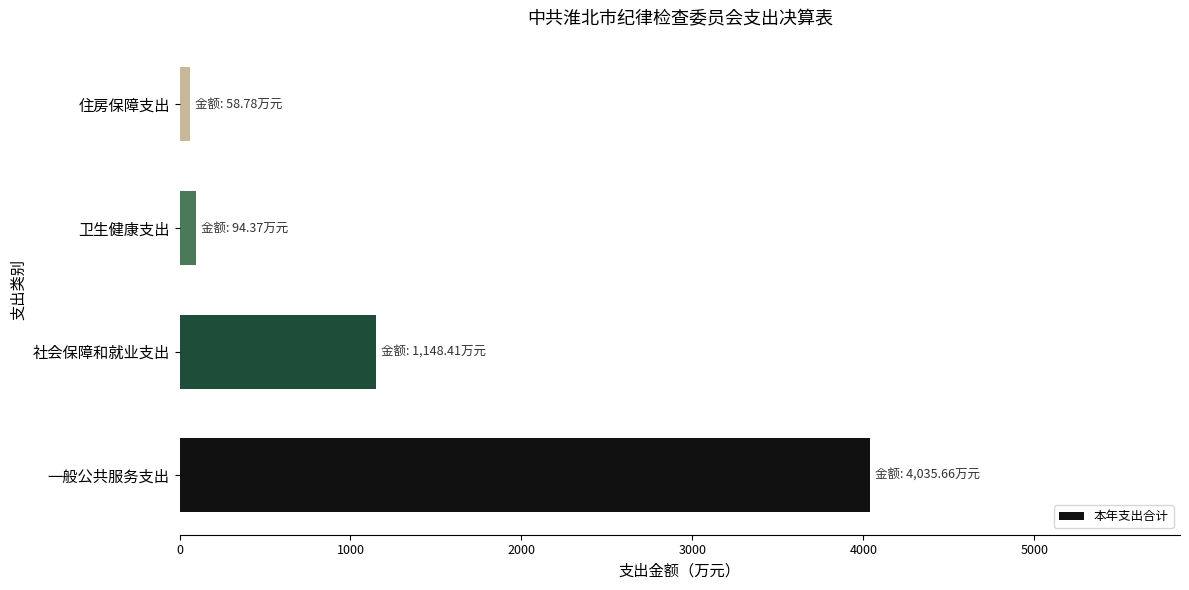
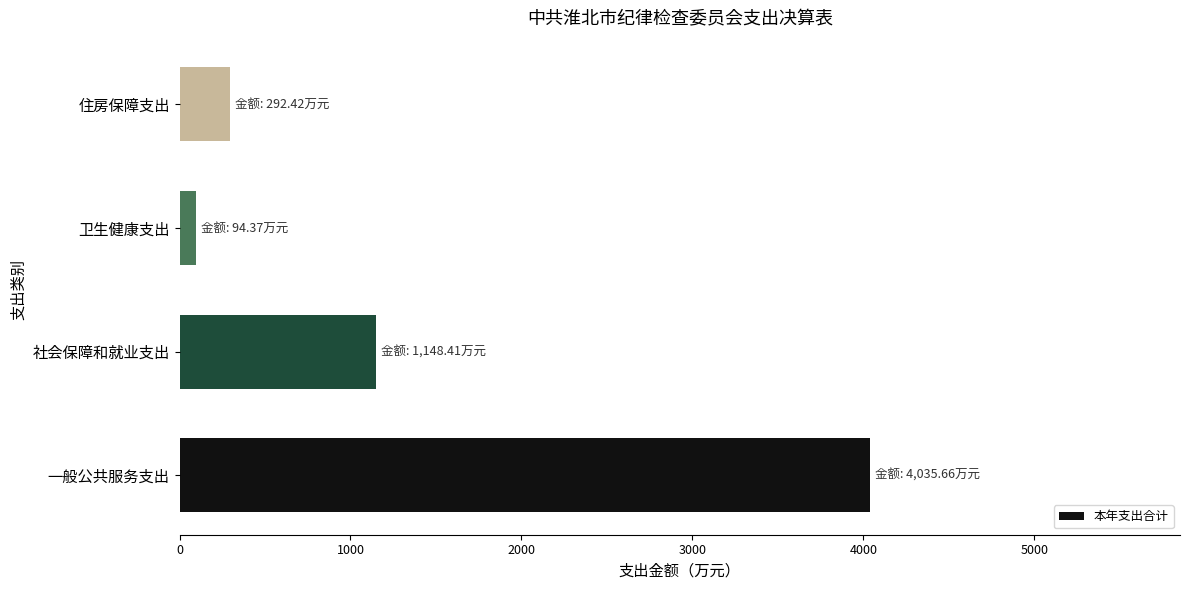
  {
-   "住房保障支出": "58.78",
+   "住房保障支出": "292.42",
    "卫生健康支出": "94.37",
    "社会保障和就业支出": "1,148.41",
    "一般公共服务支出": "4,035.66"
  }
